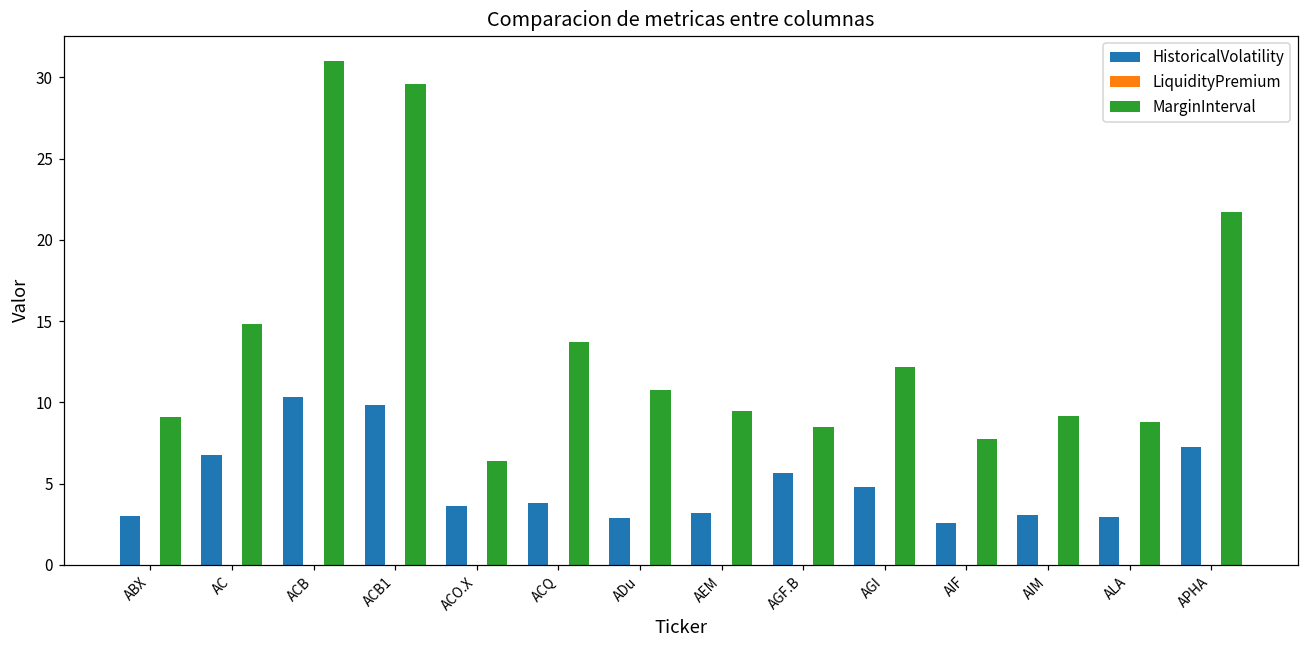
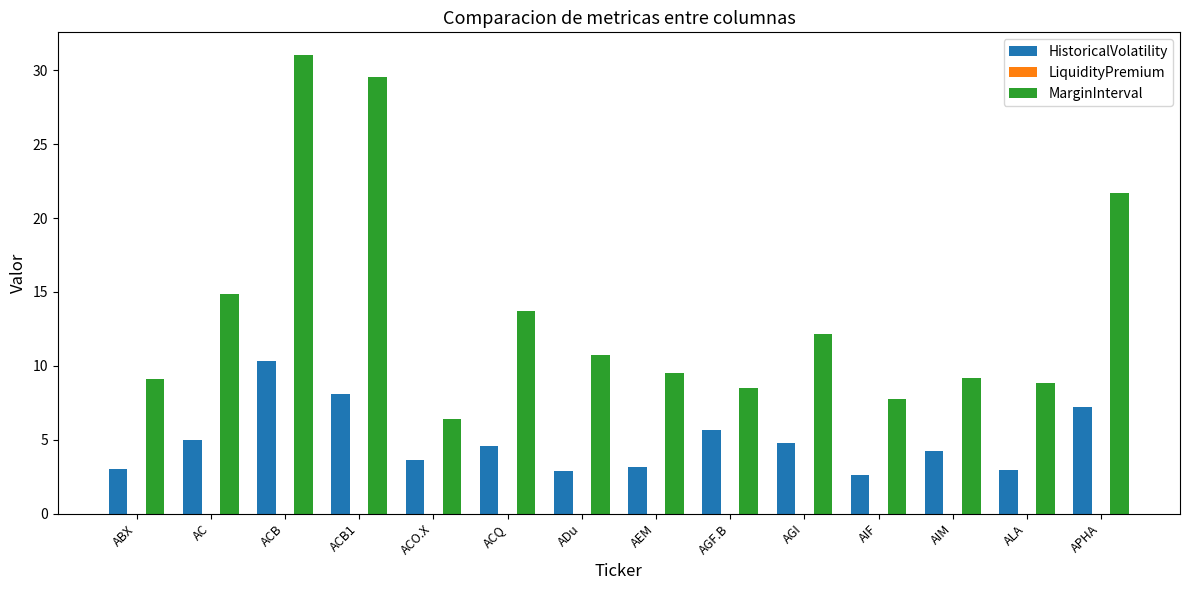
  {
    "HistoricalVolatility": {
      "ABX": 3.0,
-     "AC": 6.7,
+     "AC": 4.9,
      "ACB": 10.3,
-     "ACB1": 9.9,
+     "ACB1": 8.1,
      "ACO.X": 3.6,
-     "ACQ": 3.8,
+     "ACQ": 4.6,
      "ADu": 2.9,
      "AEM": 3.2,
      "AGF.B": 5.7,
      "AGI": 4.8,
      "AIF": 2.6,
-     "AIM": 3.1,
+     "AIM": 4.2,
      "ALA": 2.9,
      "APHA": 7.2
    },
    "LiquidityPremium": {
      "ABX": 0.0,
      "AC": 0.0,
      "ACB": 0.0,
      "ACB1": 0.0,
      "ACO.X": 0.0,
      "ACQ": 0.0,
      "ADu": 0.0,
      "AEM": 0.0,
      "AGF.B": 0.0,
      "AGI": 0.0,
      "AIF": 0.0,
      "AIM": 0.0,
      "ALA": 0.0,
      "APHA": 0.0
    },
    "MarginInterval": {
      "ABX": 9.1,
      "AC": 14.8,
      "ACB": 31.0,
      "ACB1": 29.6,
      "ACO.X": 6.4,
      "ACQ": 13.7,
      "ADu": 10.7,
      "AEM": 9.5,
      "AGF.B": 8.5,
      "AGI": 12.2,
      "AIF": 7.8,
      "AIM": 9.2,
      "ALA": 8.8,
      "APHA": 21.7
    }
  }
